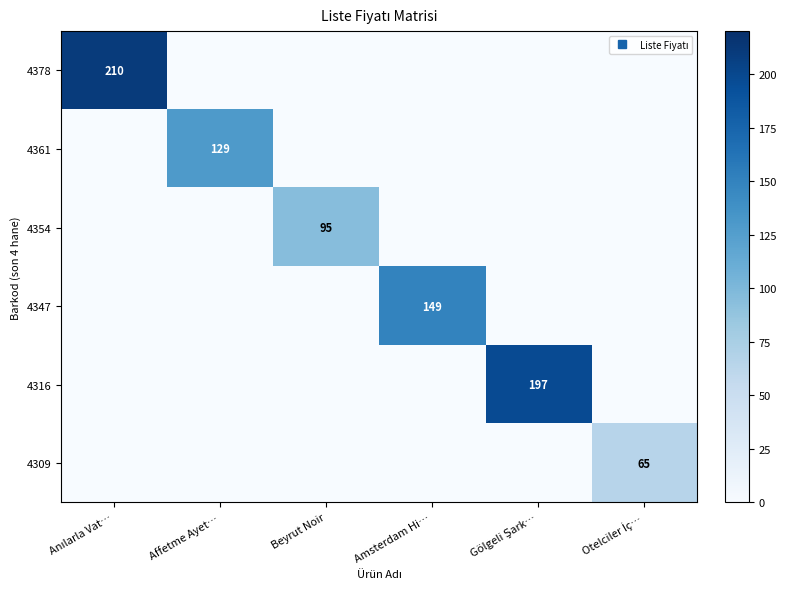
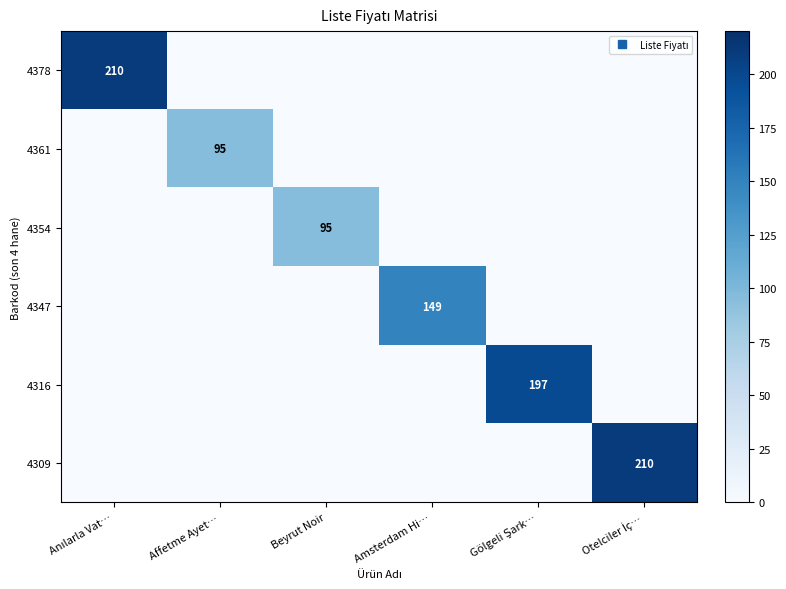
  {
    "4378": {
      "Anılarla Vat…": 210
    },
    "4361": {
-     "Affetme Ayet…": 129
+     "Affetme Ayet…": 95
    },
    "4354": {
      "Beyrut Noir": 95
    },
    "4347": {
      "Amsterdam Hi…": 149
    },
    "4316": {
      "Gölgeli Şark…": 197
    },
    "4309": {
-     "Otelciler İç…": 65
+     "Otelciler İç…": 210
    }
  }
